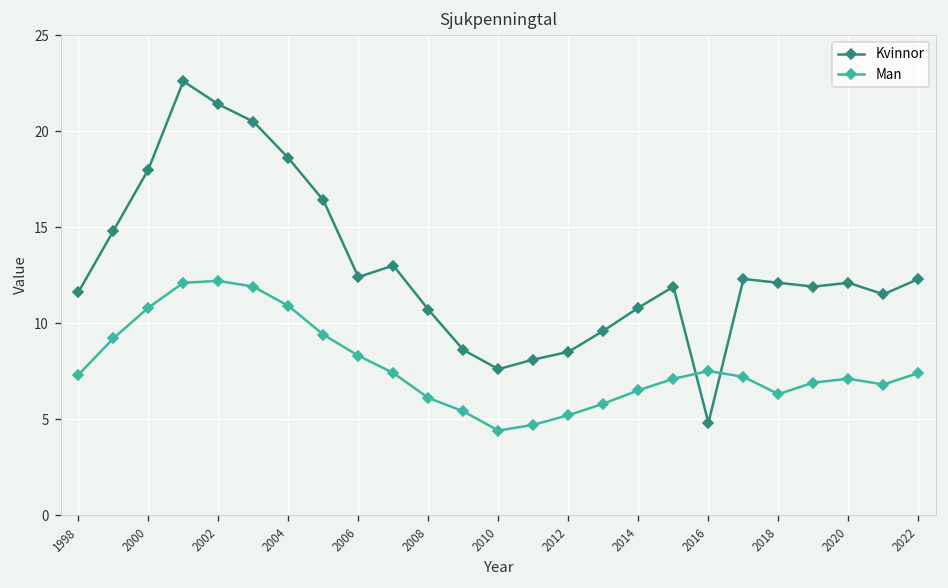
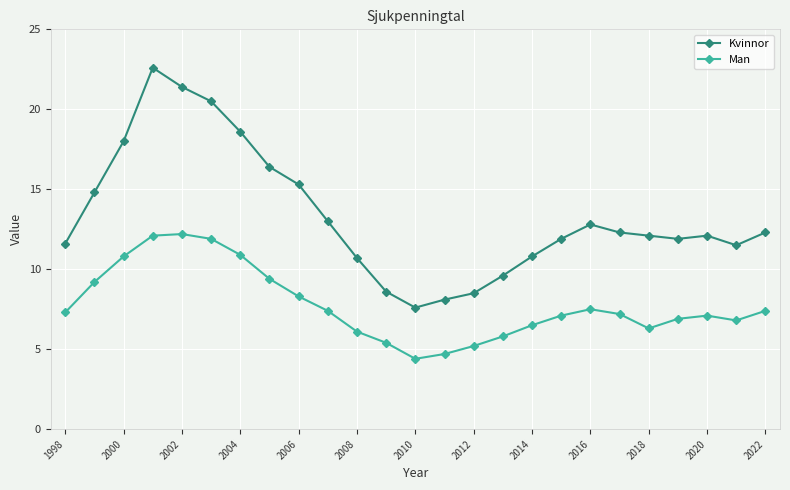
  {
    "Kvinnor": {
      "1998": 11.6,
      "2000": 18.0,
      "2002": 21.4,
      "2004": 18.6,
-     "2006": 12.4,
+     "2006": 15.3,
      "2008": 10.7,
      "2010": 7.6,
      "2012": 8.5,
      "2014": 10.8,
-     "2016": 4.8,
+     "2016": 12.8,
      "2018": 12.1,
      "2020": 12.1,
      "2022": 12.3
    },
    "Man": {
      "1998": 7.3,
      "2000": 10.8,
      "2002": 12.2,
      "2004": 10.9,
      "2006": 8.3,
      "2008": 6.1,
      "2010": 4.4,
      "2012": 5.2,
      "2014": 6.5,
      "2016": 7.5,
      "2018": 6.3,
      "2020": 7.1,
      "2022": 7.4
    }
  }
